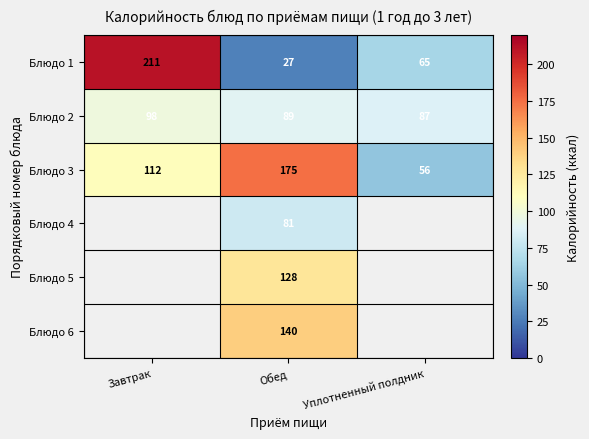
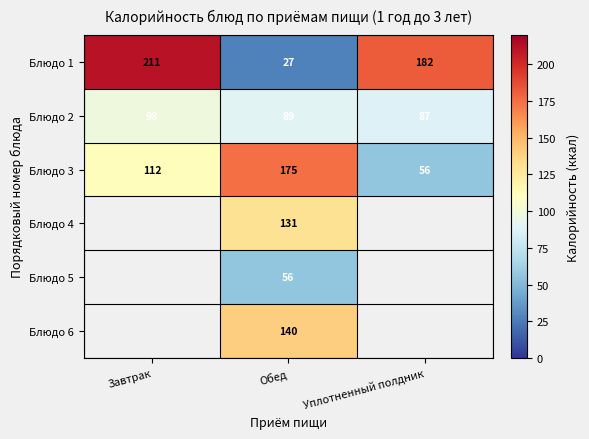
  {
    "Блюдо 1": {
      "Завтрак": 211,
      "Обед": 27,
-     "Уплотненный полдник": 65
+     "Уплотненный полдник": 182
    },
    "Блюдо 3": {
      "Завтрак": 112,
      "Обед": 175,
      "Уплотненный полдник": 56
    },
    "Блюдо 4": {
-     "Обед": 81
+     "Обед": 131
    },
    "Блюдо 5": {
-     "Обед": 128
+     "Обед": 56
    },
    "Блюдо 6": {
      "Обед": 140
    }
  }
